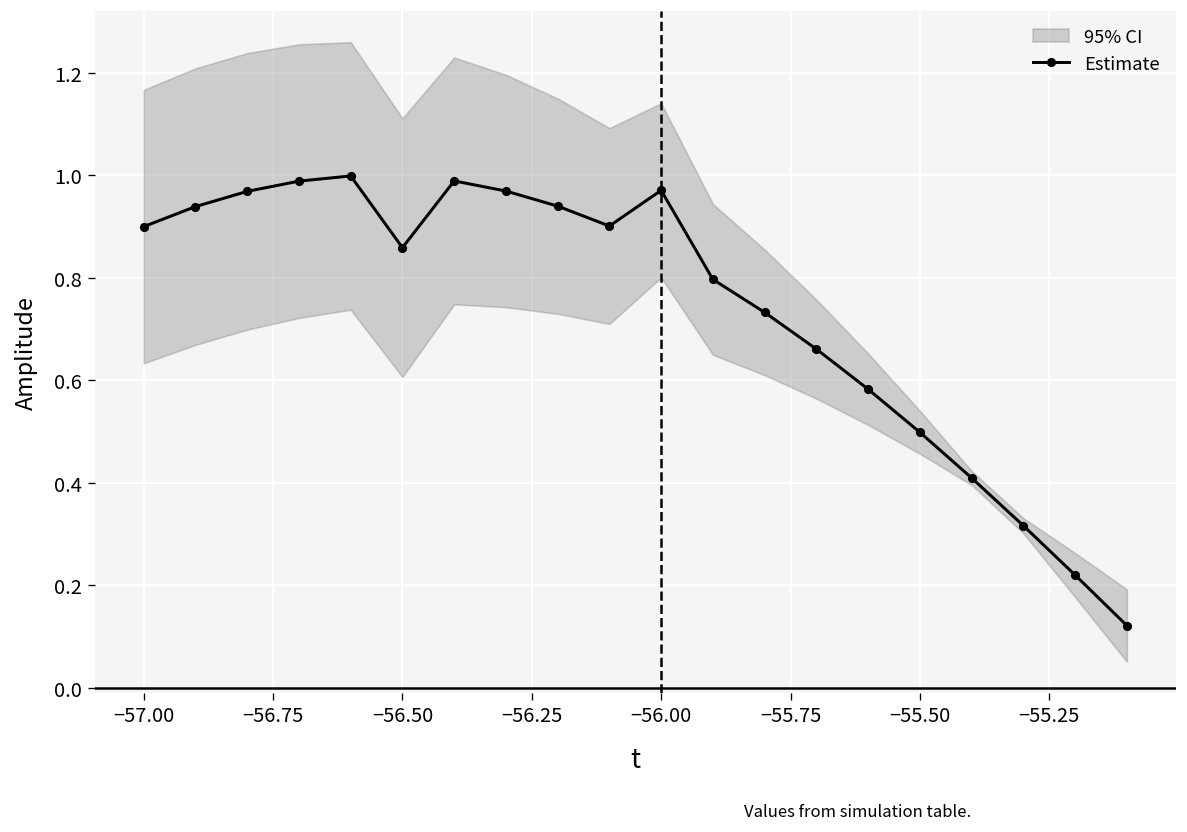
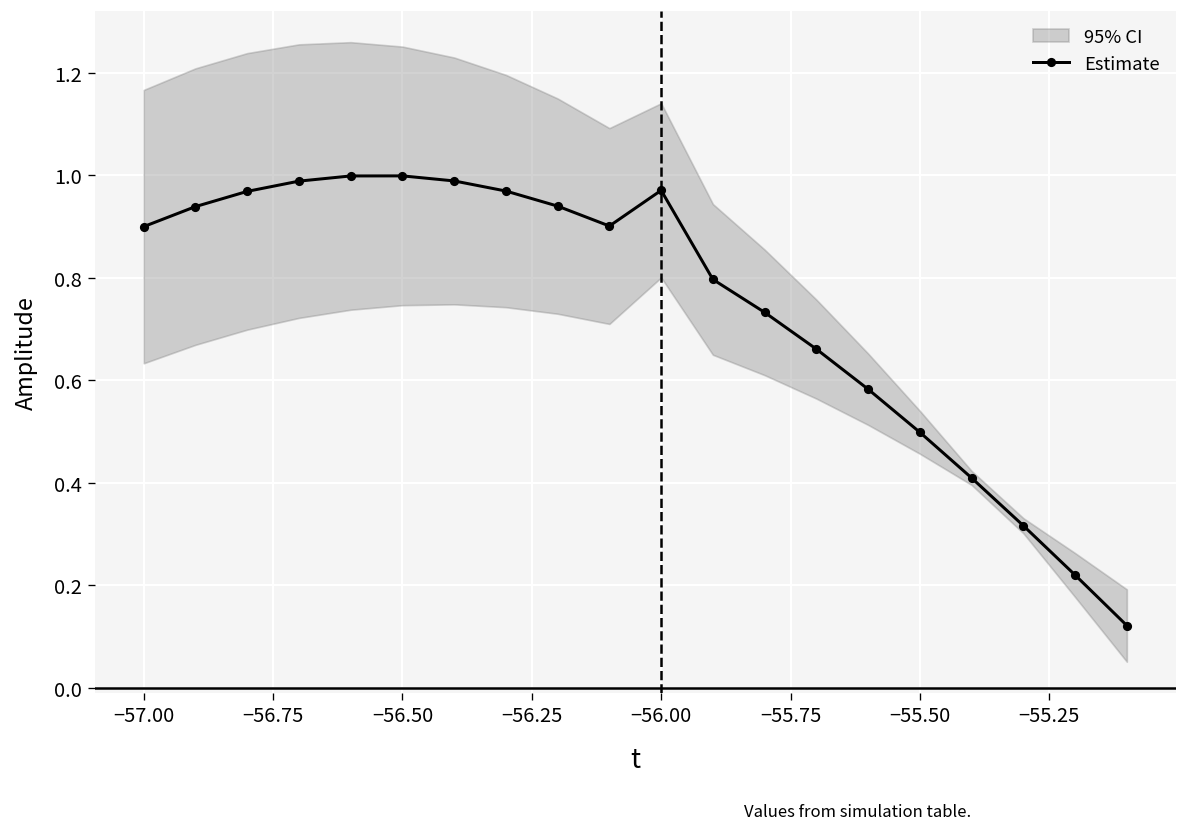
  {
    "Estimate": {
      "−57.00": 0.90,
-     "−56.50": 0.86,
+     "−56.50": 1.00,
      "−56.00": 0.97,
      "−55.50": 0.50
    }
  }
